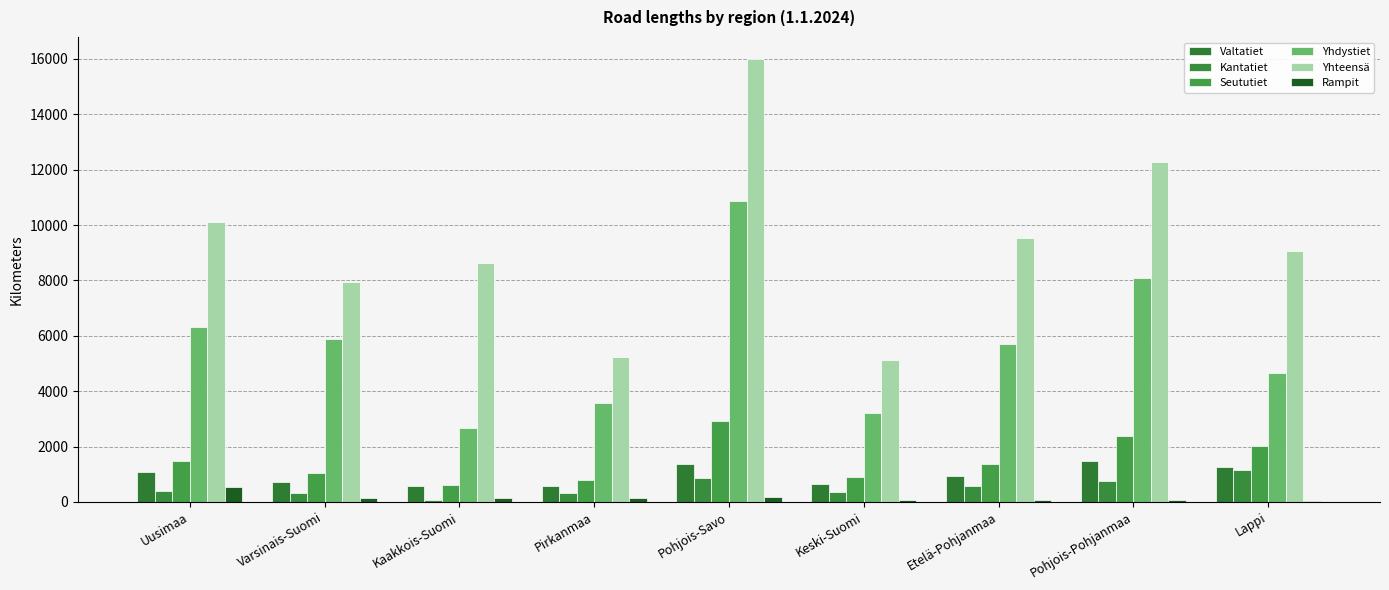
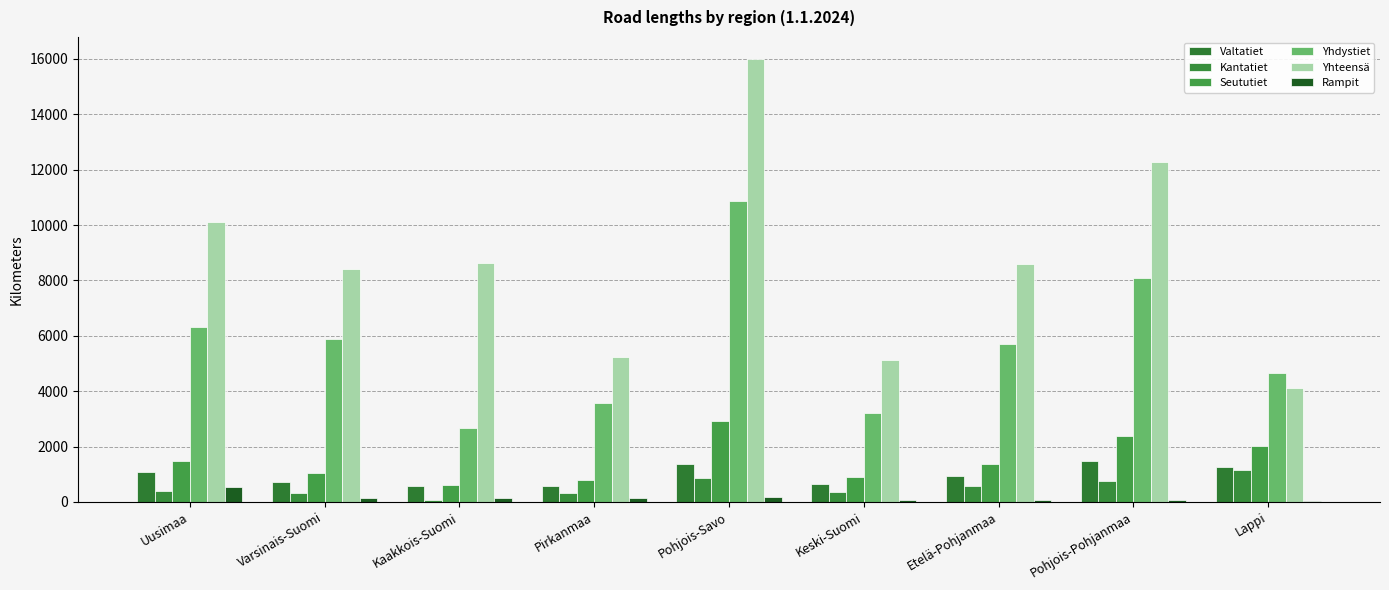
  {
    "Yhteensä": {
      "Uusimaa": 10100,
-     "Varsinais-Suomi": 8000,
+     "Varsinais-Suomi": 8400,
      "Kaakkois-Suomi": 8600,
      "Pirkanmaa": 5200,
      "Pohjois-Savo": 16000,
      "Keski-Suomi": 5100,
-     "Etelä-Pohjanmaa": 9500,
+     "Etelä-Pohjanmaa": 8600,
      "Pohjois-Pohjanmaa": 12300,
-     "Lappi": 9100
+     "Lappi": 4100
    }
  }
